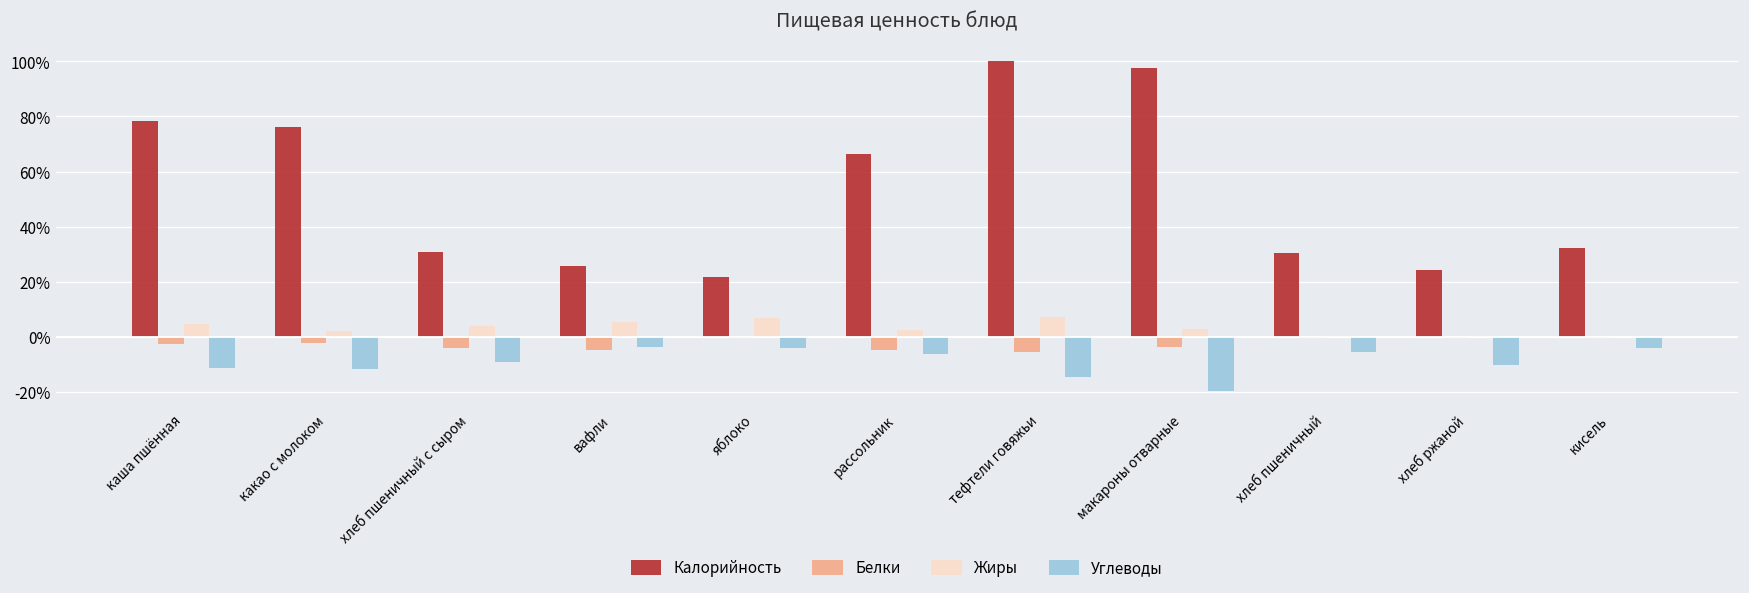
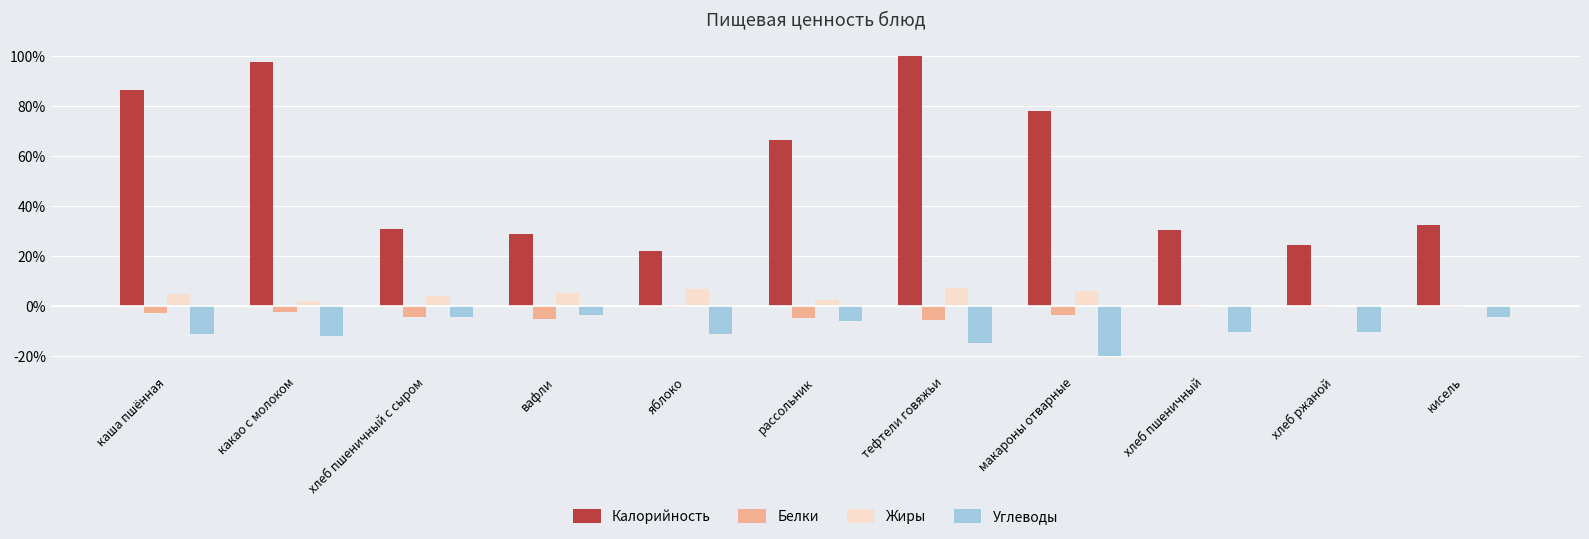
  {
    "Калорийность": {
-     "каша пшённая": "78%",
-     "какао с молоком": "76%",
+     "каша пшённая": "86%",
+     "какао с молоком": "98%",
      "хлеб пшеничный с сыром": "31%",
-     "вафли": "26%",
+     "вафли": "29%",
      "яблоко": "22%",
      "рассольник": "66%",
      "тефтели говяжьи": "100%",
-     "макароны отварные": "98%",
+     "макароны отварные": "78%",
      "хлеб пшеничный": "30%",
      "хлеб ржаной": "24%",
      "кисель": "32%"
    },
    "Белки": {
      "каша пшённая": "-3%",
      "какао с молоком": "-2%",
      "хлеб пшеничный с сыром": "-4%",
      "вафли": "-5%",
      "рассольник": "-5%",
      "тефтели говяжьи": "-6%",
      "макароны отварные": "-4%"
    },
    "Жиры": {
      "каша пшённая": "5%",
      "какао с молоком": "2%",
      "хлеб пшеничный с сыром": "4%",
      "вафли": "5%",
      "яблоко": "7%",
      "рассольник": "2%",
      "тефтели говяжьи": "7%",
-     "макароны отварные": "3%",
+     "макароны отварные": "6%",
      "кисель": "0%"
    },
    "Углеводы": {
      "каша пшённая": "-11%",
      "какао с молоком": "-12%",
-     "хлеб пшеничный с сыром": "-9%",
+     "хлеб пшеничный с сыром": "-5%",
      "вафли": "-4%",
-     "яблоко": "-4%",
+     "яблоко": "-11%",
      "рассольник": "-6%",
      "тефтели говяжьи": "-15%",
      "макароны отварные": "-20%",
-     "хлеб пшеничный": "-6%",
+     "хлеб пшеничный": "-10%",
      "хлеб ржаной": "-10%",
      "кисель": "-4%"
    }
  }
